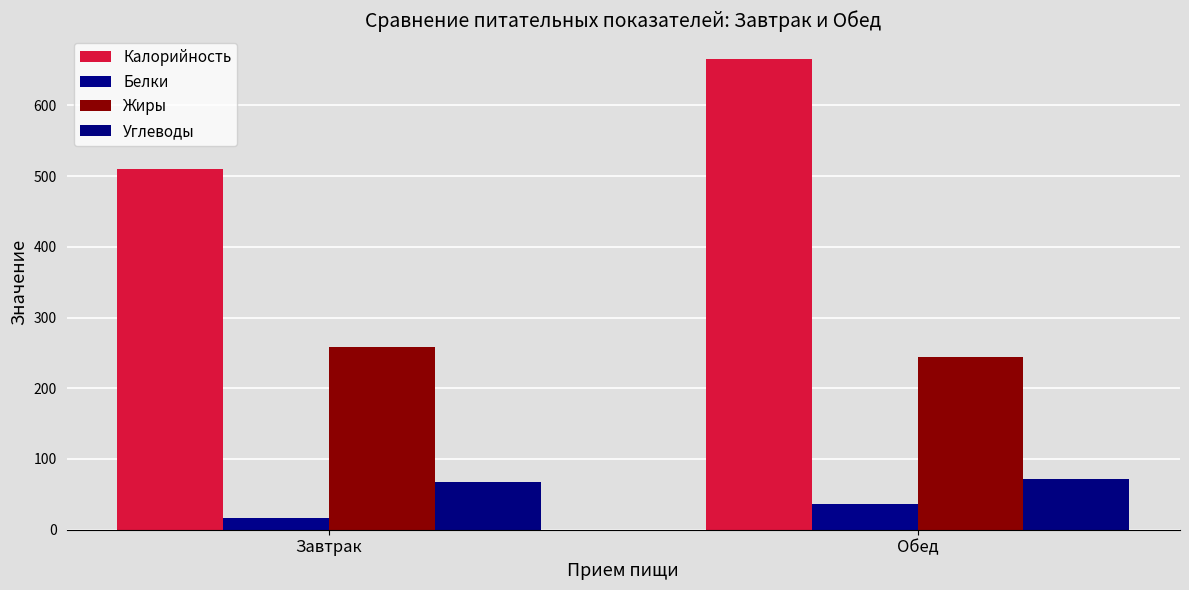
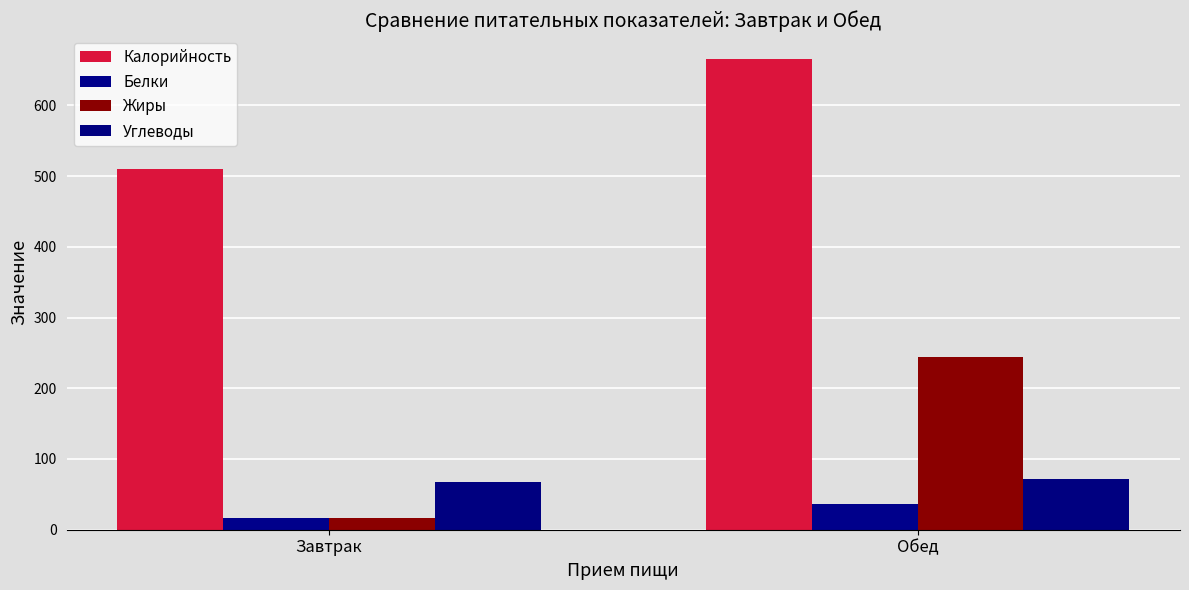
  {
    "Калорийность": {
      "Завтрак": 510,
      "Обед": 670
    },
    "Жиры": {
-     "Завтрак": 260,
+     "Завтрак": 20,
      "Обед": 240
    }
  }
